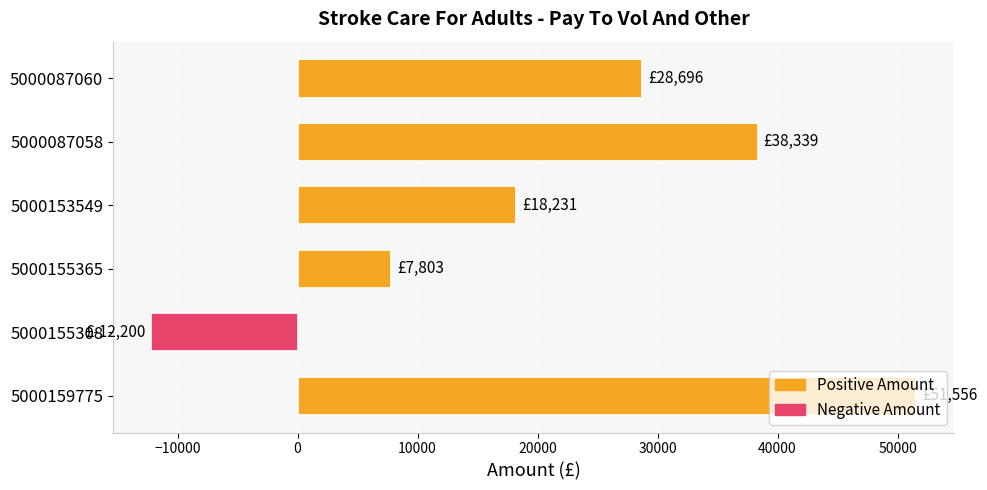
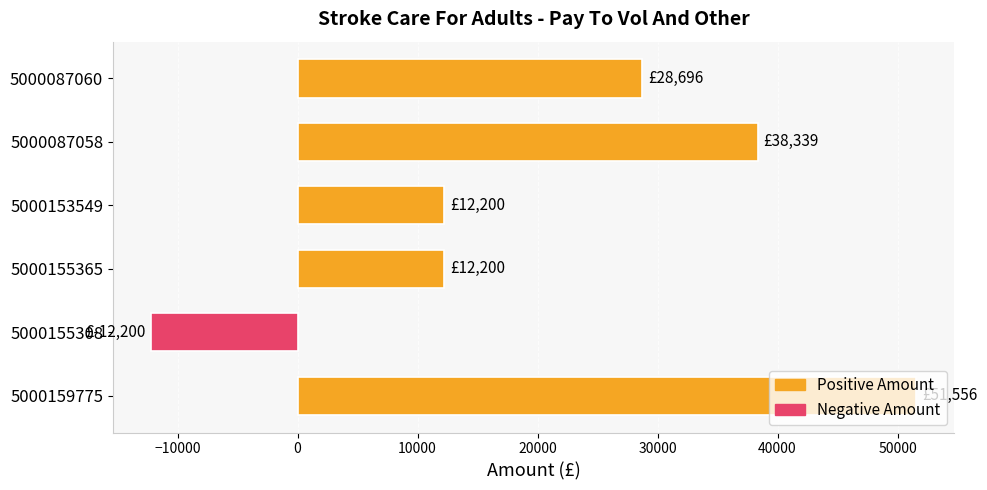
  {
    "5000087060": "£28,696",
    "5000087058": "£38,339",
-   "5000153549": "£18,231",
-   "5000155365": "£7,803",
+   "5000153549": "£12,200",
+   "5000155365": "£12,200",
    "5000155308": "£-12,200"
  }
